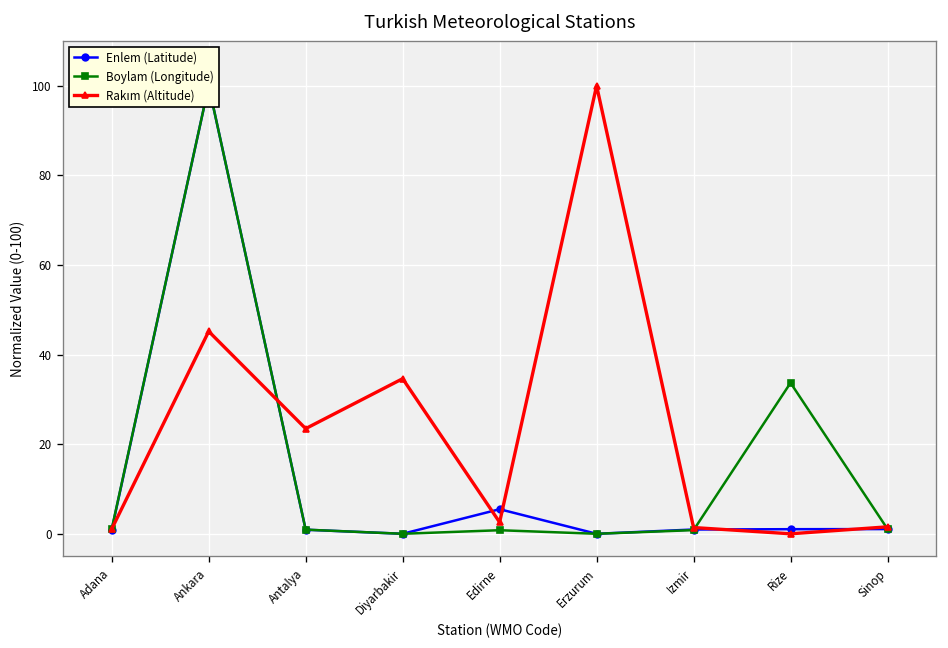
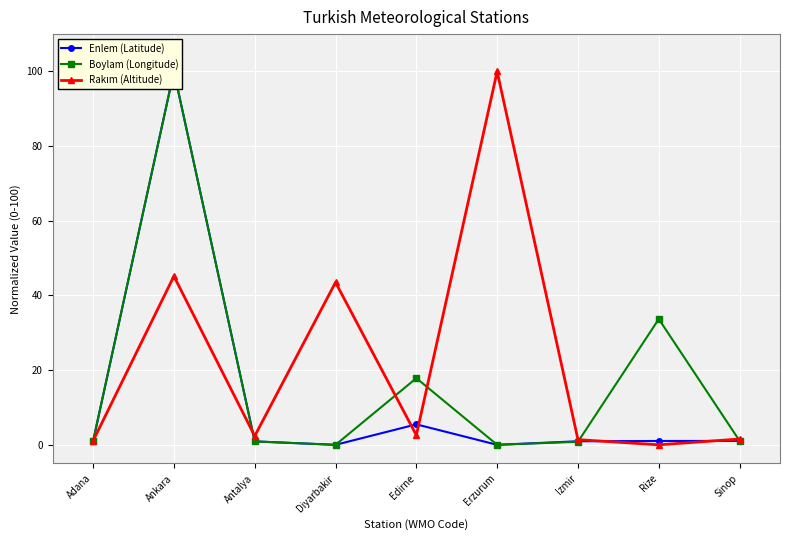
  {
    "Enlem (Latitude)": {
      "Edirne": 5,
      "Rize": 1
    },
    "Boylam (Longitude)": {
-     "Edirne": 1,
+     "Edirne": 18,
      "Rize": 34
    },
    "Rakım (Altitude)": {
      "Ankara": 45,
-     "Antalya": 23,
-     "Diyarbakir": 35,
+     "Antalya": 2,
+     "Diyarbakir": 44,
      "Edirne": 3,
      "Erzurum": 100,
      "Rize": 0
    }
  }
